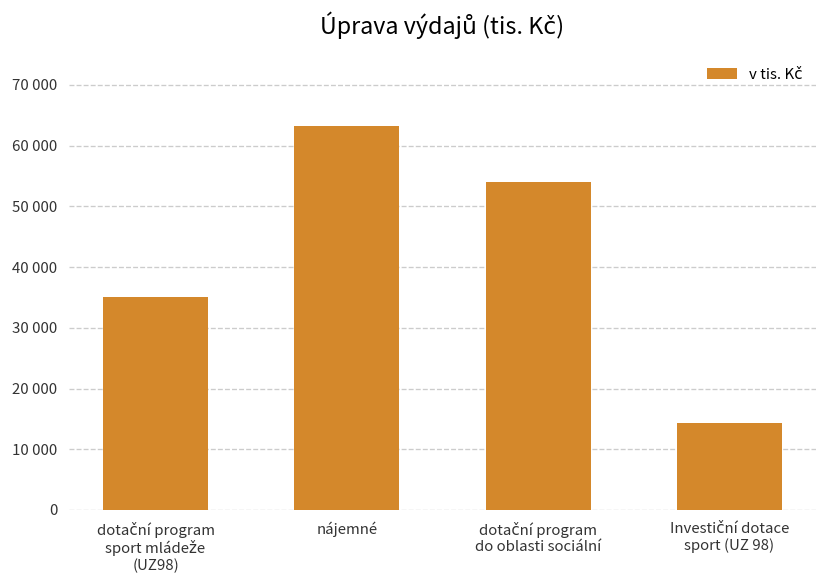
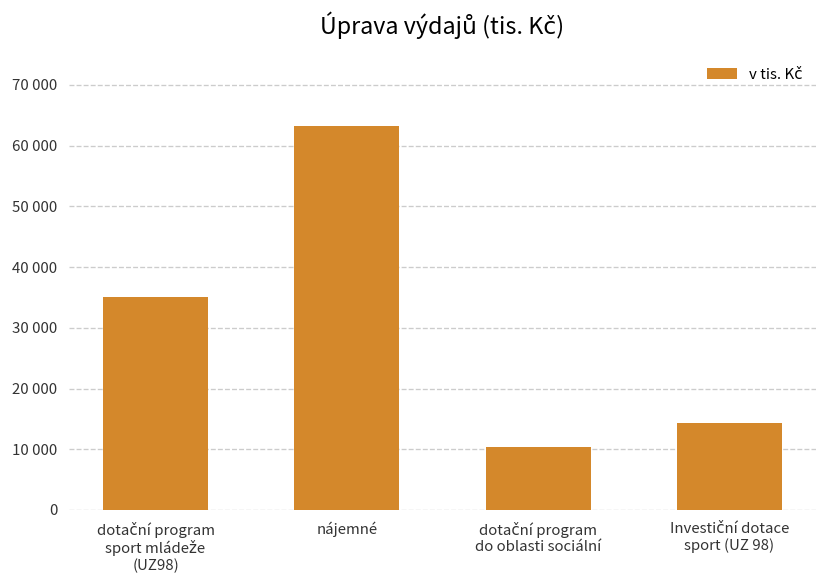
  {
    "dotační program sport mládeže (UZ98)": 35000,
    "nájemné": 63000,
-   "dotační program do oblasti sociální": 54000,
+   "dotační program do oblasti sociální": 10000,
    "Investiční dotace sport (UZ 98)": 14000
  }
